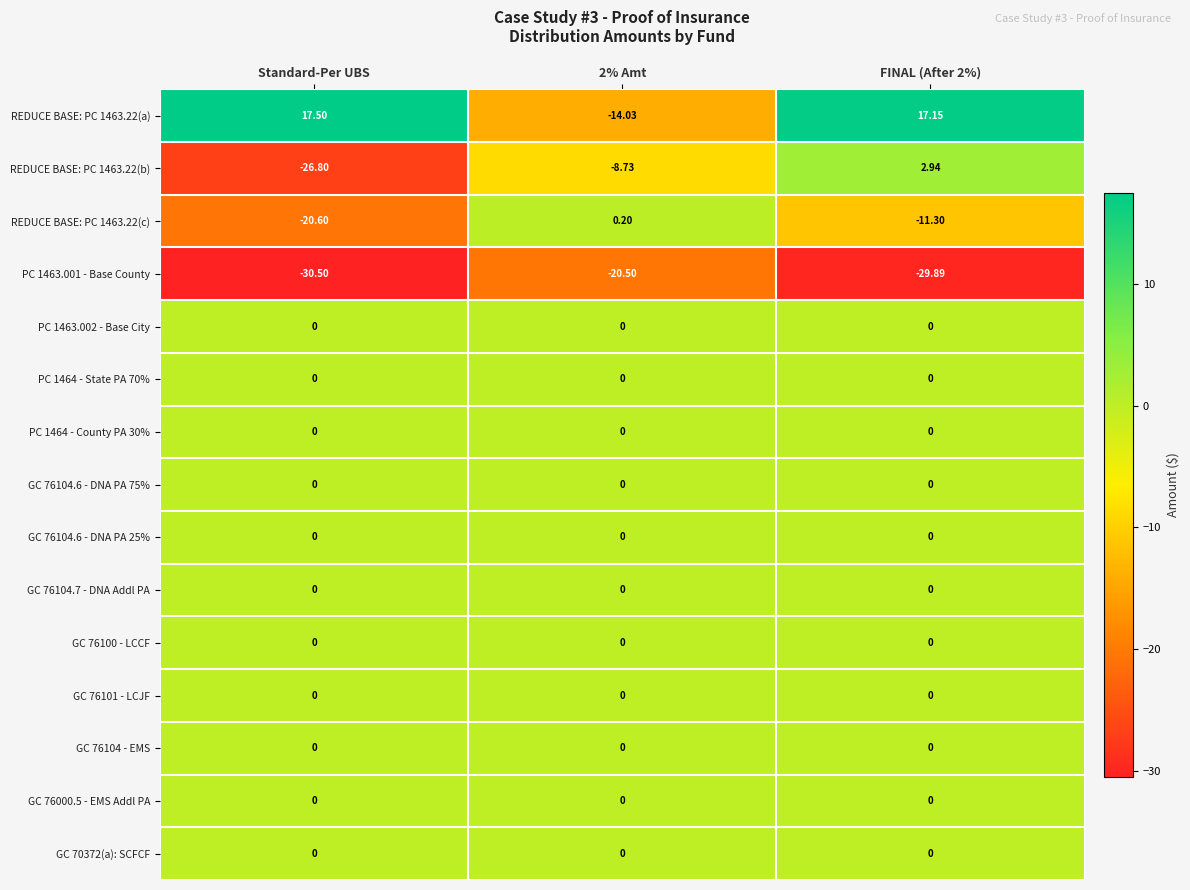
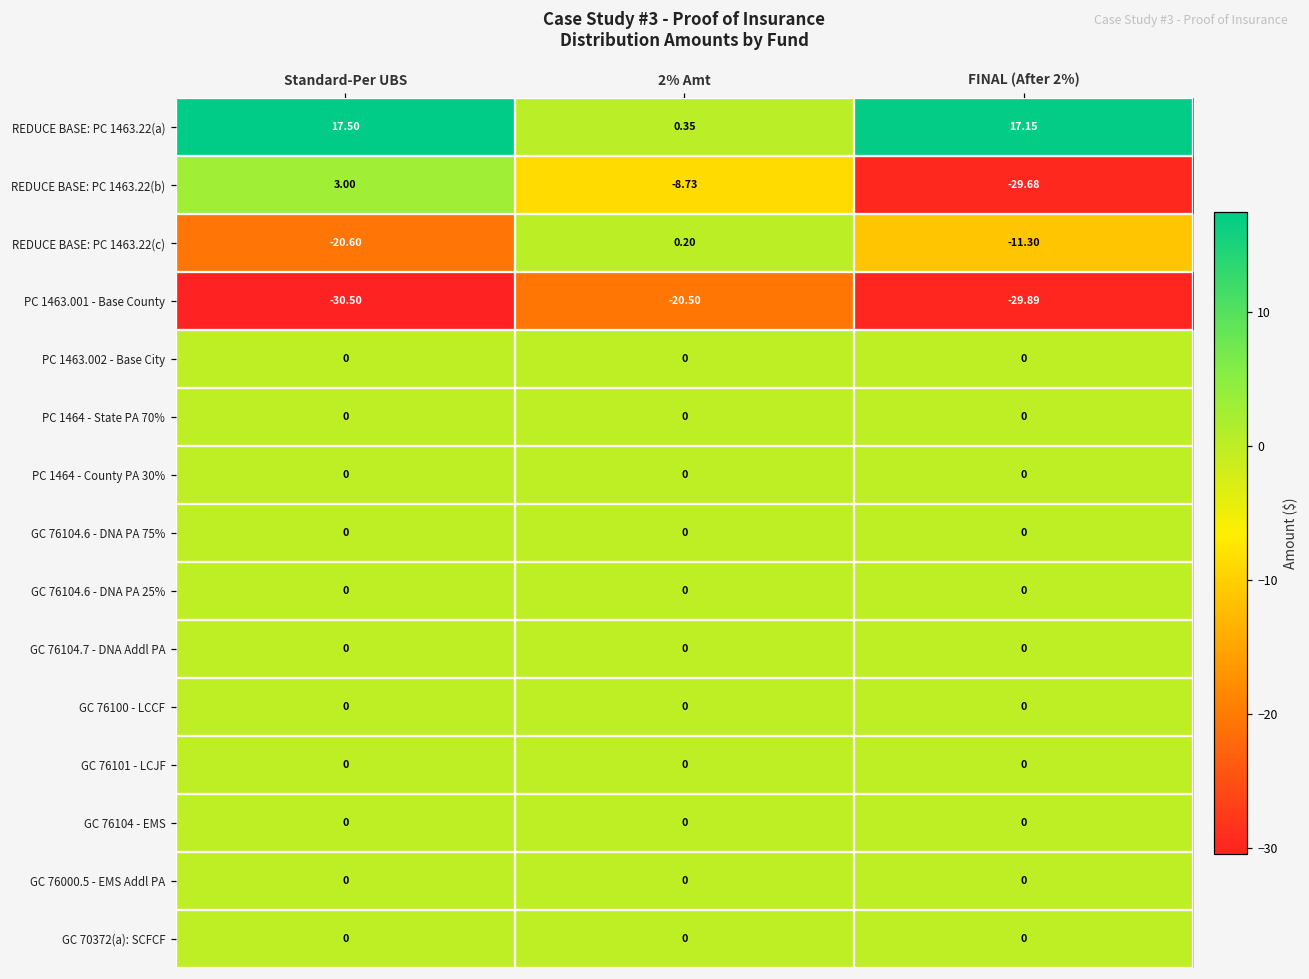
  {
    "REDUCE BASE: PC 1463.22(a)": {
      "Standard-Per UBS": 17.50,
-     "2% Amt": -14.03,
+     "2% Amt": 0.35,
      "FINAL (After 2%)": 17.15
    },
    "REDUCE BASE: PC 1463.22(b)": {
-     "Standard-Per UBS": -26.80,
+     "Standard-Per UBS": 3.00,
      "2% Amt": -8.73,
-     "FINAL (After 2%)": 2.94
+     "FINAL (After 2%)": -29.68
    },
    "REDUCE BASE: PC 1463.22(c)": {
      "Standard-Per UBS": -20.60,
      "2% Amt": 0.20,
      "FINAL (After 2%)": -11.30
    },
    "PC 1463.001 - Base County": {
      "Standard-Per UBS": -30.50,
      "2% Amt": -20.50,
      "FINAL (After 2%)": -29.89
    },
    "PC 1463.002 - Base City": {
      "Standard-Per UBS": 0,
      "2% Amt": 0,
      "FINAL (After 2%)": 0
    },
    "PC 1464 - State PA 70%": {
      "Standard-Per UBS": 0,
      "2% Amt": 0,
      "FINAL (After 2%)": 0
    },
    "PC 1464 - County PA 30%": {
      "Standard-Per UBS": 0,
      "2% Amt": 0,
      "FINAL (After 2%)": 0
    },
    "GC 76104.6 - DNA PA 75%": {
      "Standard-Per UBS": 0,
      "2% Amt": 0,
      "FINAL (After 2%)": 0
    },
    "GC 76104.6 - DNA PA 25%": {
      "Standard-Per UBS": 0,
      "2% Amt": 0,
      "FINAL (After 2%)": 0
    },
    "GC 76104.7 - DNA Addl PA": {
      "Standard-Per UBS": 0,
      "2% Amt": 0,
      "FINAL (After 2%)": 0
    },
    "GC 76100 - LCCF": {
      "Standard-Per UBS": 0,
      "2% Amt": 0,
      "FINAL (After 2%)": 0
    },
    "GC 76101 - LCJF": {
      "Standard-Per UBS": 0,
      "2% Amt": 0,
      "FINAL (After 2%)": 0
    },
    "GC 76104 - EMS": {
      "Standard-Per UBS": 0,
      "2% Amt": 0,
      "FINAL (After 2%)": 0
    },
    "GC 76000.5 - EMS Addl PA": {
      "Standard-Per UBS": 0,
      "2% Amt": 0,
      "FINAL (After 2%)": 0
    },
    "GC 70372(a): SCFCF": {
      "Standard-Per UBS": 0,
      "2% Amt": 0,
      "FINAL (After 2%)": 0
    }
  }
